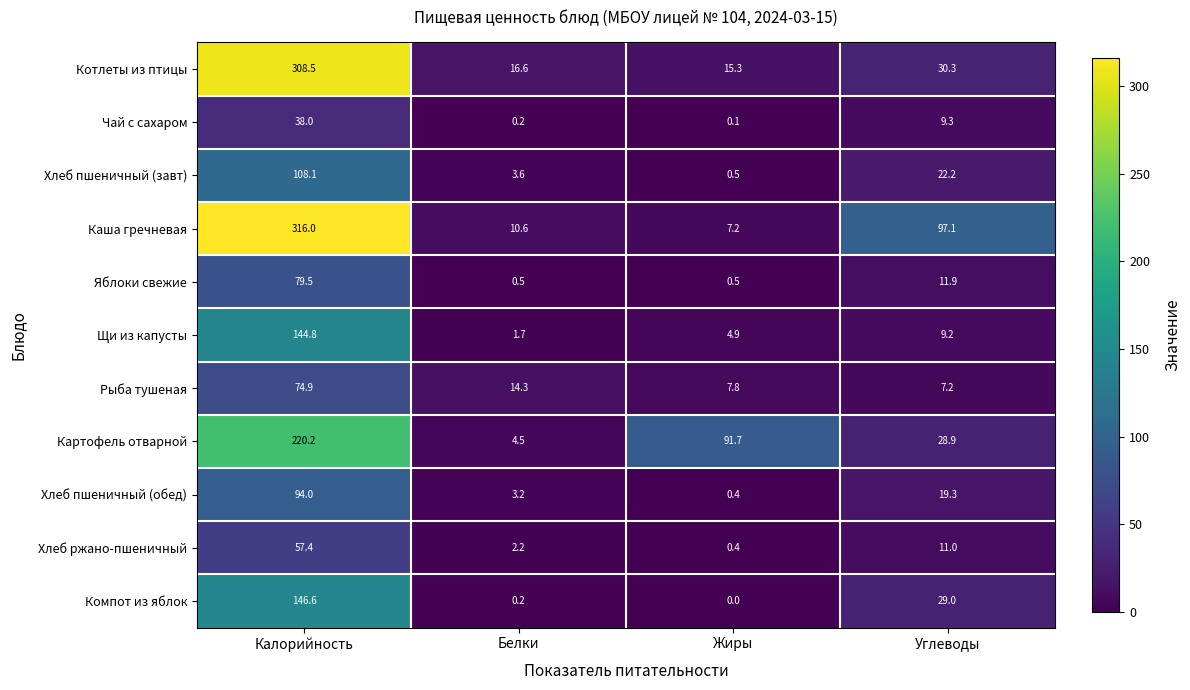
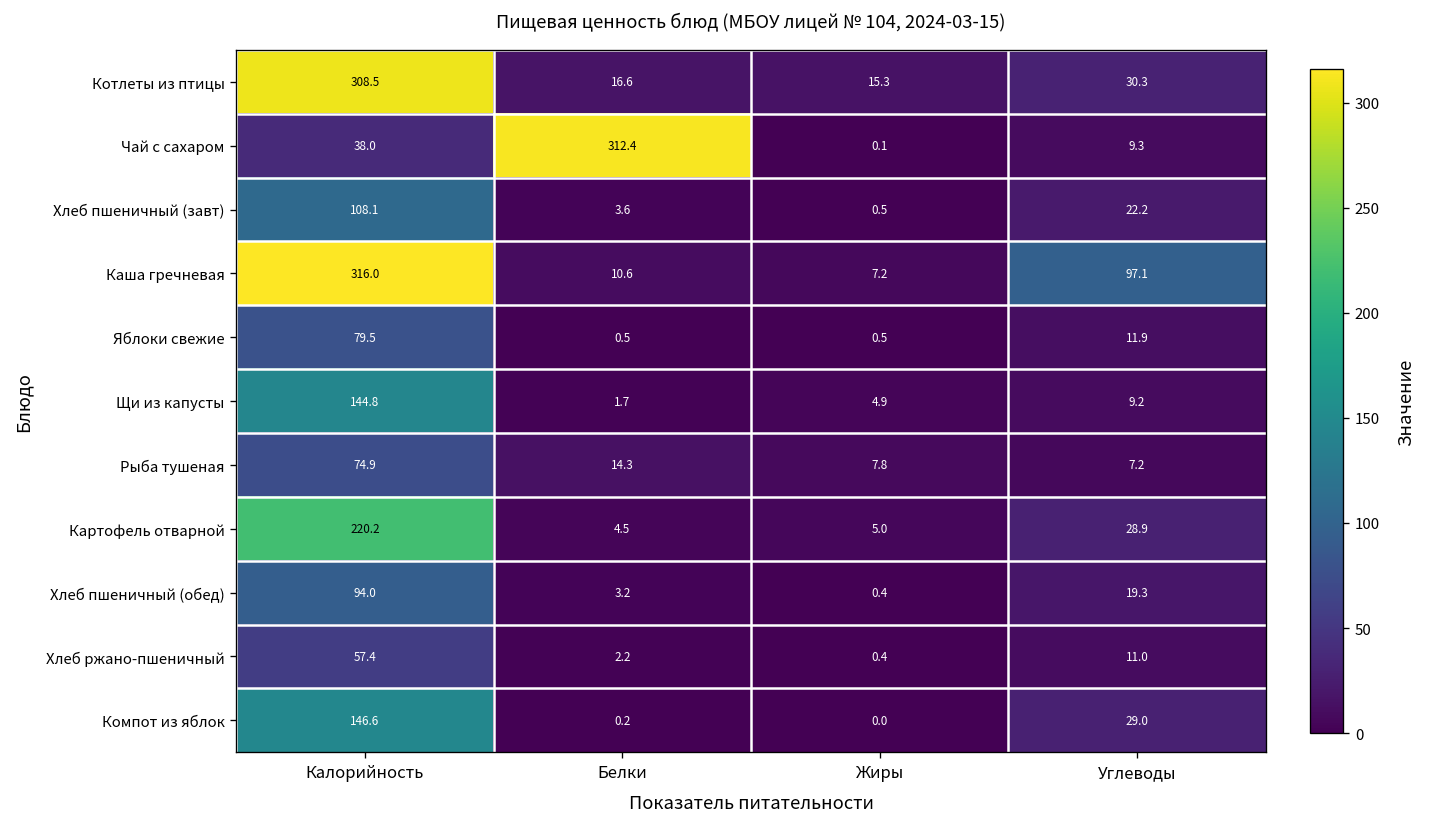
  {
    "Котлеты из птицы": {
      "Калорийность": 308.5,
      "Белки": 16.6,
      "Жиры": 15.3,
      "Углеводы": 30.3
    },
    "Чай с сахаром": {
      "Калорийность": 38.0,
-     "Белки": 0.2,
+     "Белки": 312.4,
      "Жиры": 0.1,
      "Углеводы": 9.3
    },
    "Хлеб пшеничный (завт)": {
      "Калорийность": 108.1,
      "Белки": 3.6,
      "Жиры": 0.5,
      "Углеводы": 22.2
    },
    "Каша гречневая": {
      "Калорийность": 316.0,
      "Белки": 10.6,
      "Жиры": 7.2,
      "Углеводы": 97.1
    },
    "Яблоки свежие": {
      "Калорийность": 79.5,
      "Белки": 0.5,
      "Жиры": 0.5,
      "Углеводы": 11.9
    },
    "Щи из капусты": {
      "Калорийность": 144.8,
      "Белки": 1.7,
      "Жиры": 4.9,
      "Углеводы": 9.2
    },
    "Рыба тушеная": {
      "Калорийность": 74.9,
      "Белки": 14.3,
      "Жиры": 7.8,
      "Углеводы": 7.2
    },
    "Картофель отварной": {
      "Калорийность": 220.2,
      "Белки": 4.5,
-     "Жиры": 91.7,
+     "Жиры": 5.0,
      "Углеводы": 28.9
    },
    "Хлеб пшеничный (обед)": {
      "Калорийность": 94.0,
      "Белки": 3.2,
      "Жиры": 0.4,
      "Углеводы": 19.3
    },
    "Хлеб ржано-пшеничный": {
      "Калорийность": 57.4,
      "Белки": 2.2,
      "Жиры": 0.4,
      "Углеводы": 11.0
    },
    "Компот из яблок": {
      "Калорийность": 146.6,
      "Белки": 0.2,
      "Жиры": 0.0,
      "Углеводы": 29.0
    }
  }
